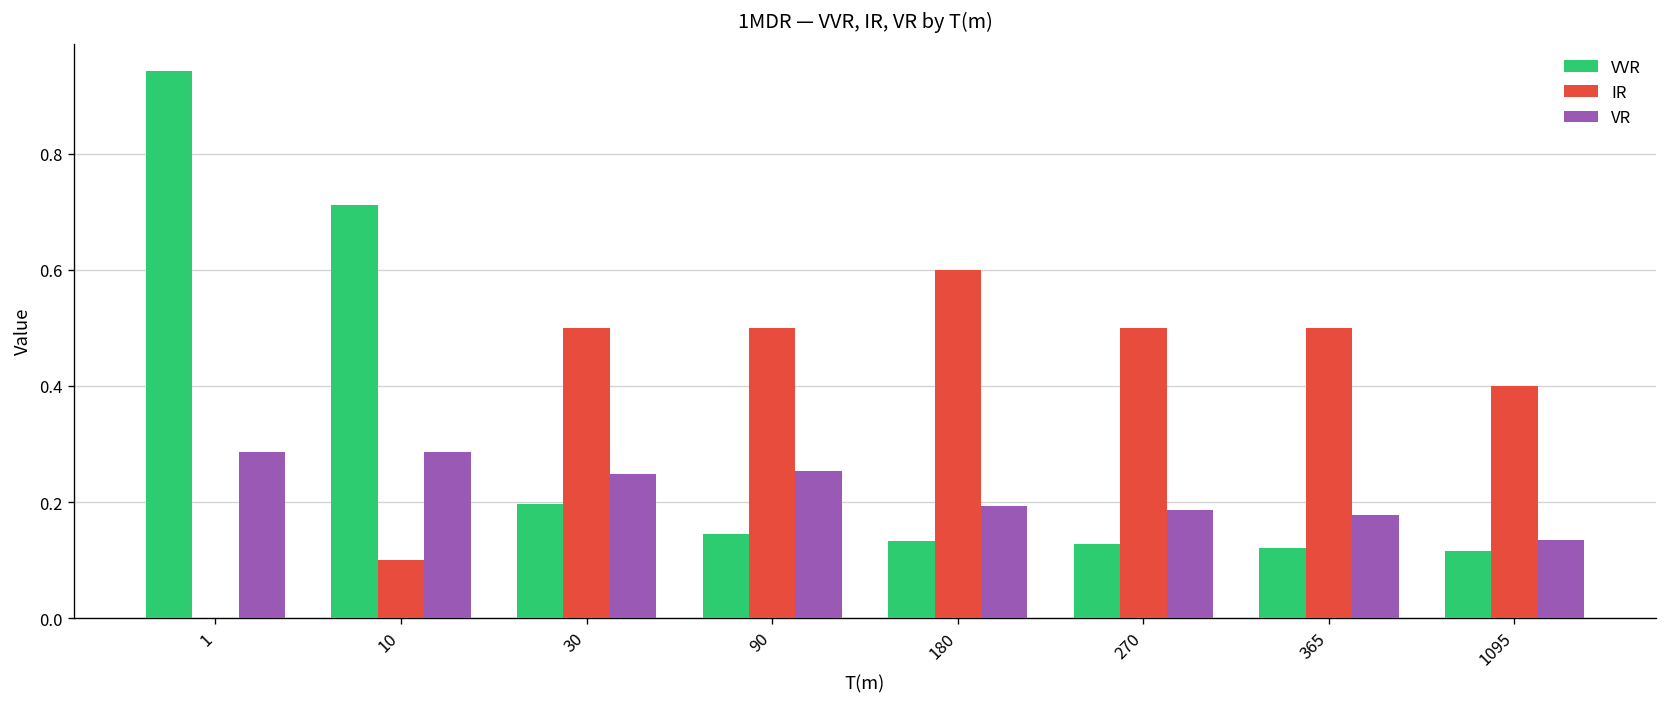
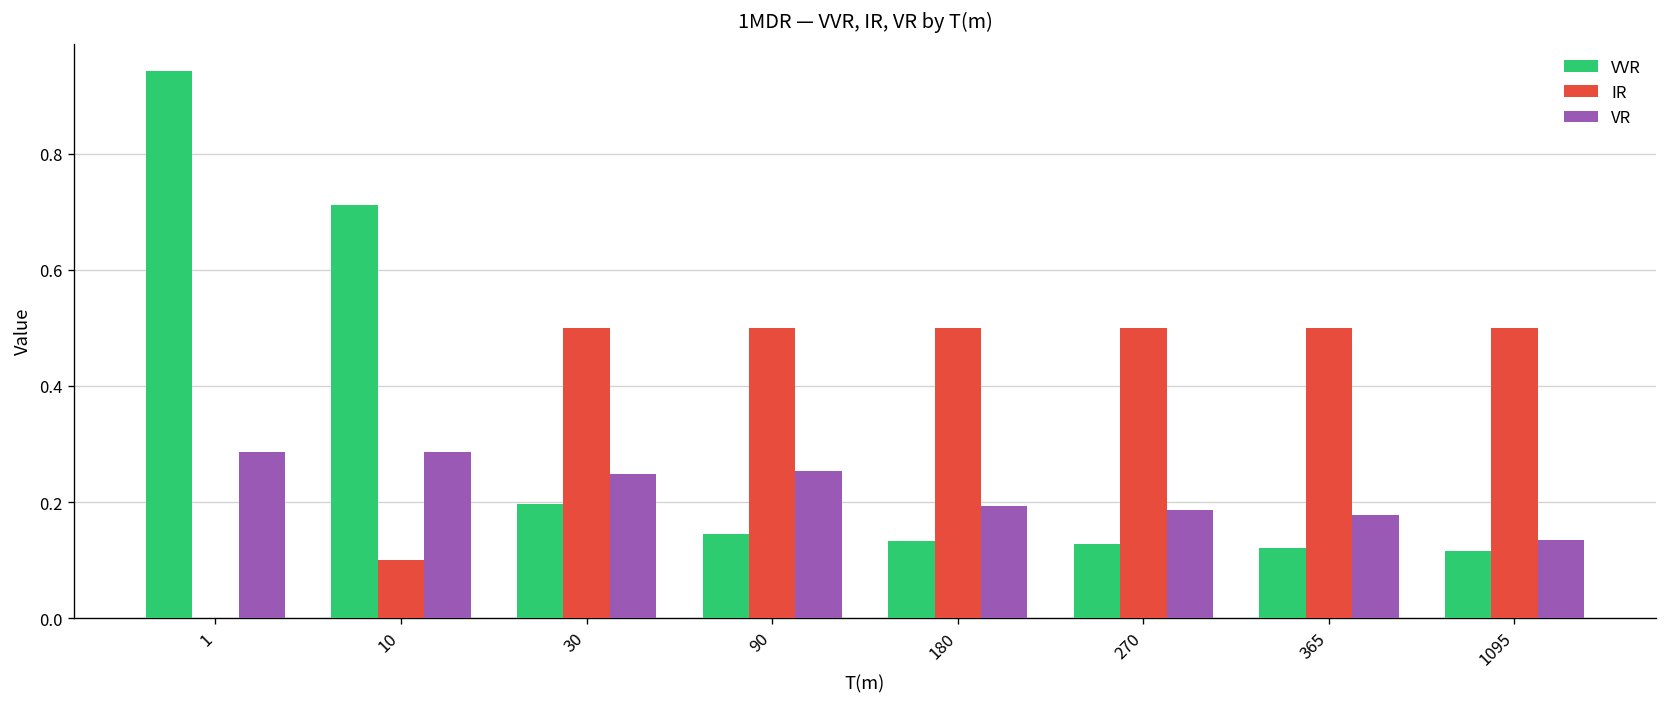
  {
    "VVR": {
      "1": 0.94,
      "10": 0.71,
      "30": 0.2,
      "90": 0.14,
      "180": 0.13,
      "270": 0.13,
      "365": 0.12,
      "1095": 0.12
    },
    "IR": {
      "1": 0.0,
      "10": 0.1,
      "30": 0.5,
      "90": 0.5,
-     "180": 0.6,
+     "180": 0.5,
      "270": 0.5,
      "365": 0.5,
-     "1095": 0.4
+     "1095": 0.5
    },
    "VR": {
      "1": 0.29,
      "10": 0.29,
      "30": 0.25,
      "90": 0.25,
      "180": 0.19,
      "270": 0.19,
      "365": 0.18,
      "1095": 0.13
    }
  }
